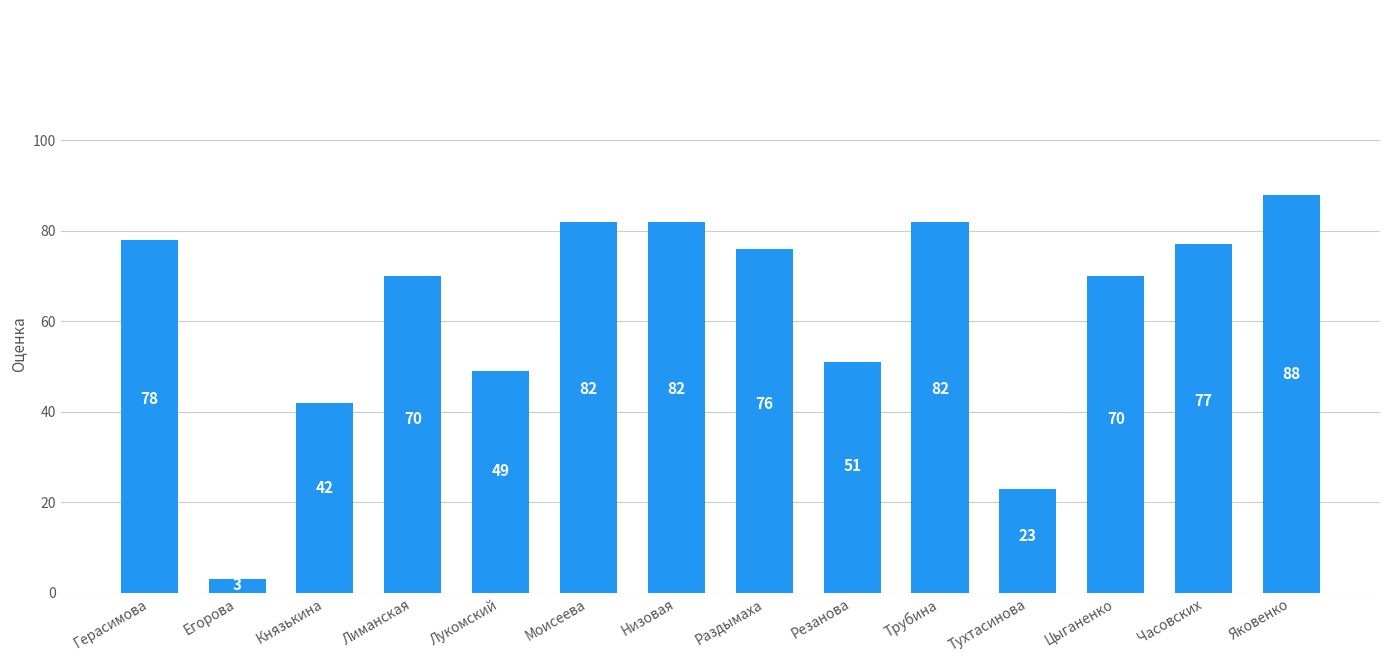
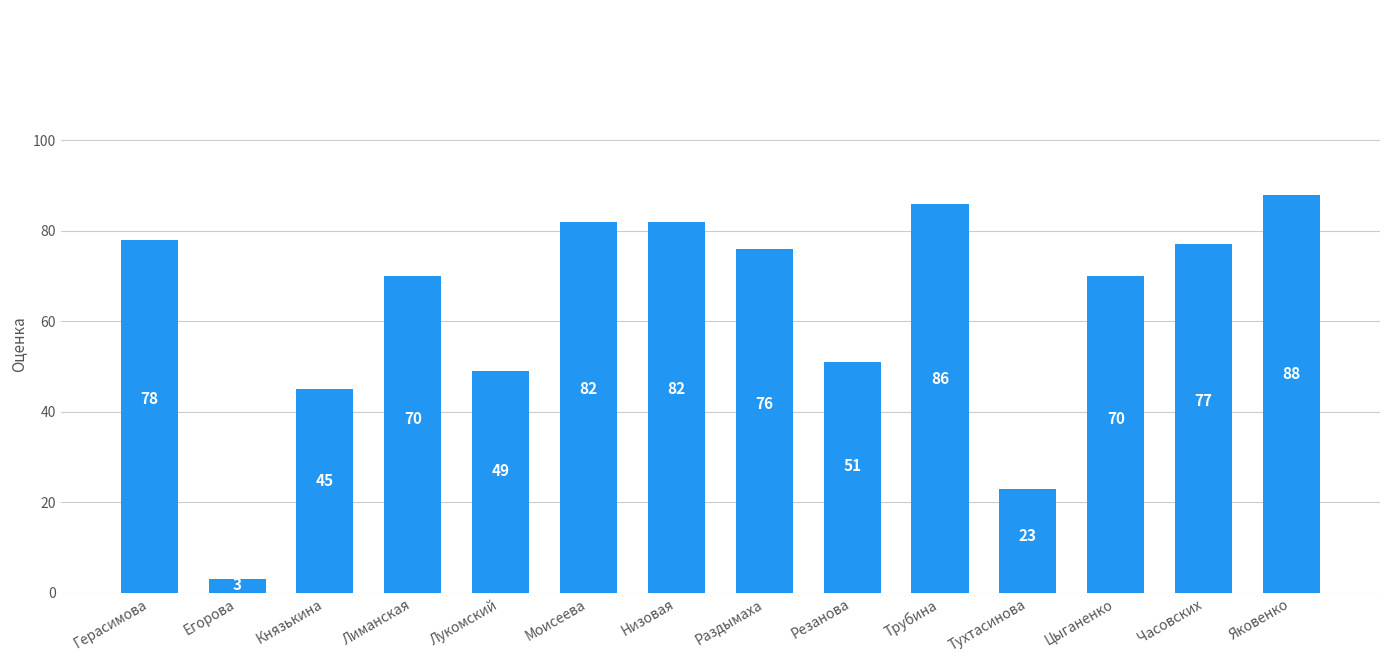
  {
    "Герасимова": 78,
    "Егорова": 3,
-   "Князькина": 42,
+   "Князькина": 45,
    "Лиманская": 70,
    "Лукомский": 49,
    "Моисеева": 82,
    "Низовая": 82,
    "Раздымаха": 76,
    "Резанова": 51,
-   "Трубина": 82,
+   "Трубина": 86,
    "Тухтасинова": 23,
    "Цыганенко": 70,
    "Часовских": 77,
    "Яковенко": 88
  }
